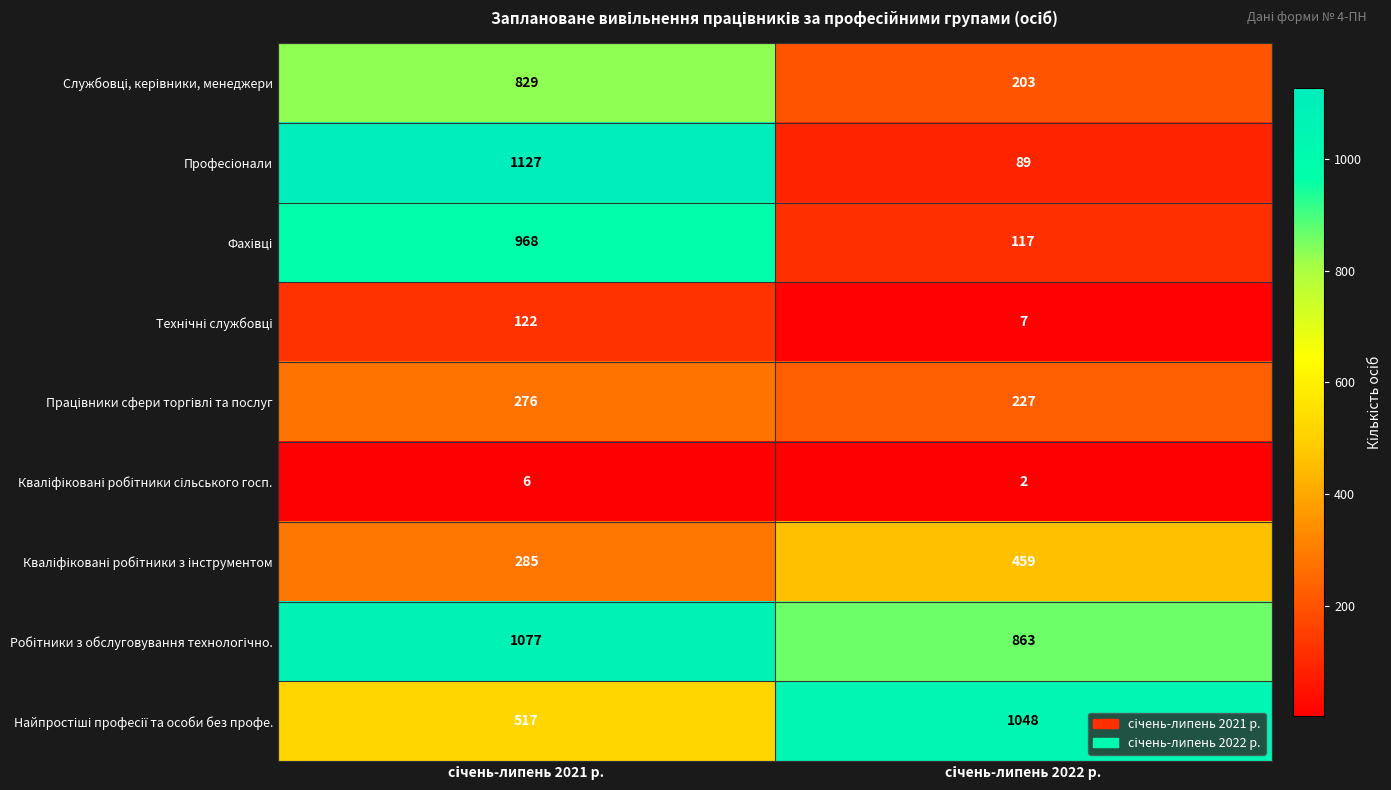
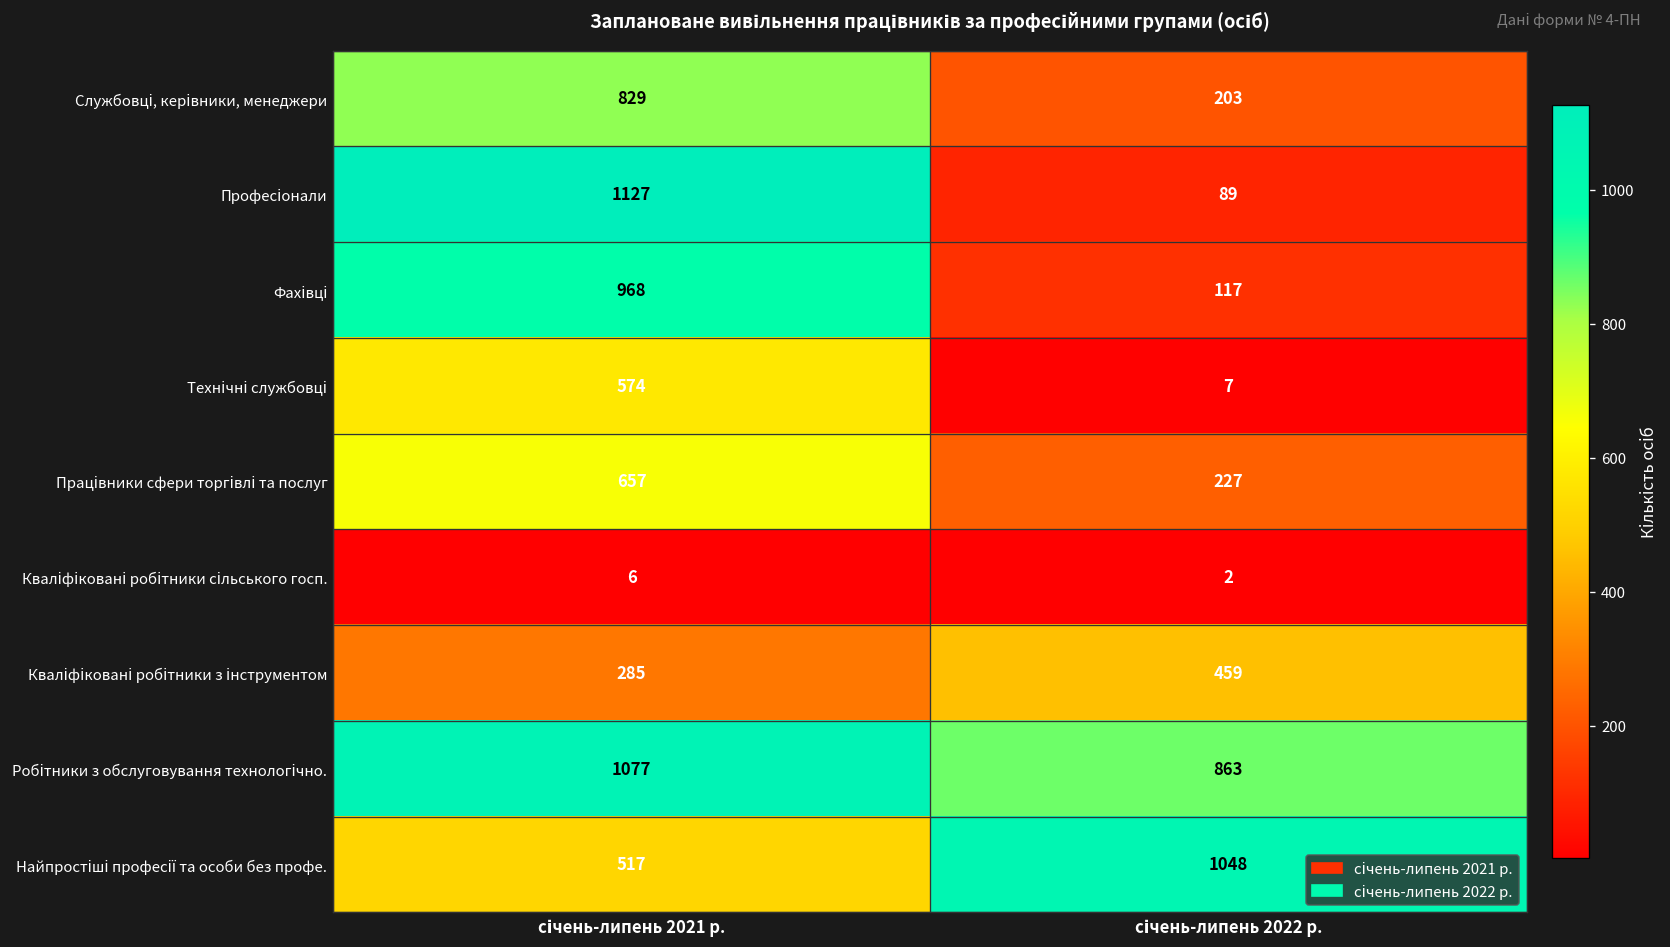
  {
    "Службовці, керівники, менеджери": {
      "січень-липень 2021 р.": 829,
      "січень-липень 2022 р.": 203
    },
    "Професіонали": {
      "січень-липень 2021 р.": 1127,
      "січень-липень 2022 р.": 89
    },
    "Фахівці": {
      "січень-липень 2021 р.": 968,
      "січень-липень 2022 р.": 117
    },
    "Технічні службовці": {
-     "січень-липень 2021 р.": 122,
+     "січень-липень 2021 р.": 574,
      "січень-липень 2022 р.": 7
    },
    "Працівники сфери торгівлі та послуг": {
-     "січень-липень 2021 р.": 276,
+     "січень-липень 2021 р.": 657,
      "січень-липень 2022 р.": 227
    },
    "Кваліфіковані робітники сільського госп.": {
      "січень-липень 2021 р.": 6,
      "січень-липень 2022 р.": 2
    },
    "Кваліфіковані робітники з інструментом": {
      "січень-липень 2021 р.": 285,
      "січень-липень 2022 р.": 459
    },
    "Робітники з обслуговування технологічно.": {
      "січень-липень 2021 р.": 1077,
      "січень-липень 2022 р.": 863
    },
    "Найпростіші професії та особи без профе.": {
      "січень-липень 2021 р.": 517,
      "січень-липень 2022 р.": 1048
    }
  }
